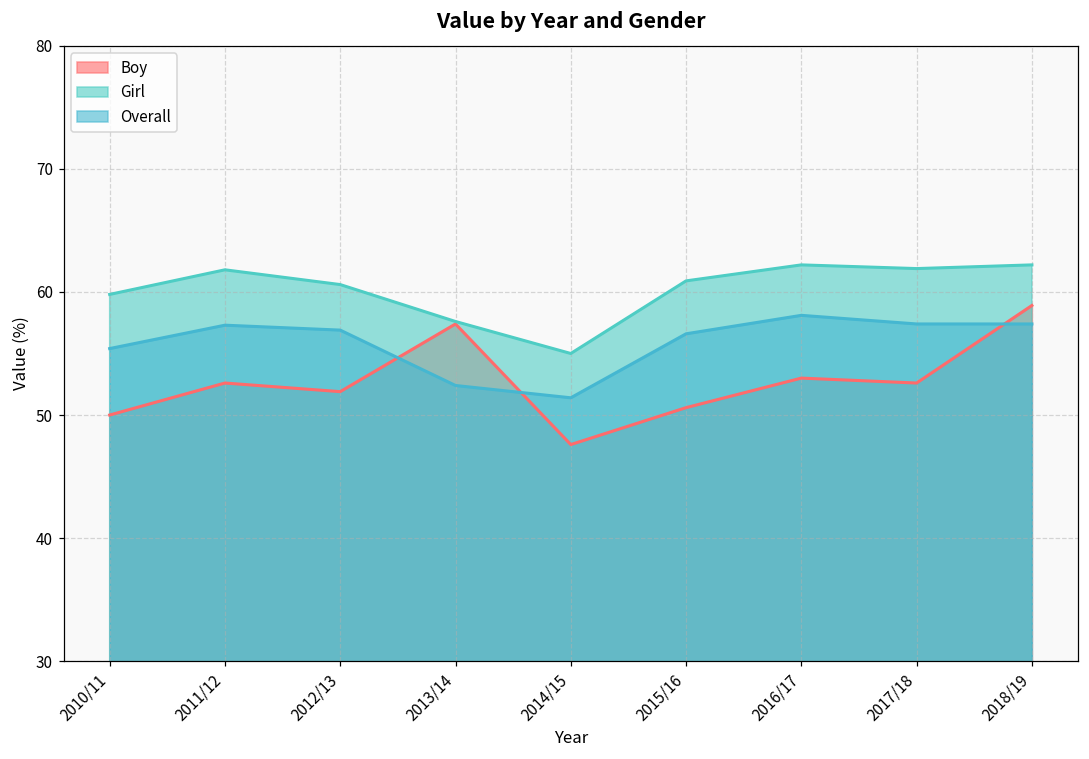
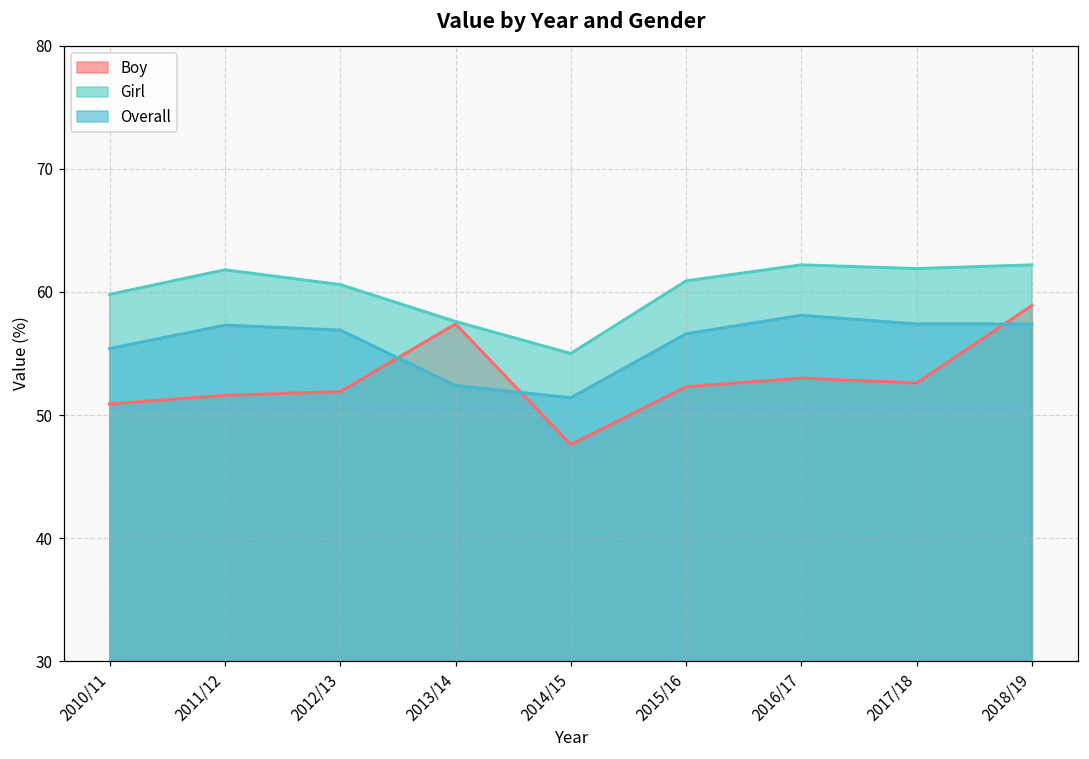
  {
    "Boy": {
-     "2010/11": 50.0,
-     "2011/12": 52.6,
+     "2010/11": 50.9,
+     "2011/12": 51.6,
      "2012/13": 51.9,
      "2014/15": 47.6,
-     "2015/16": 50.6,
+     "2015/16": 52.3,
      "2016/17": 53.0,
      "2017/18": 52.6,
      "2018/19": 58.9
    }
  }
